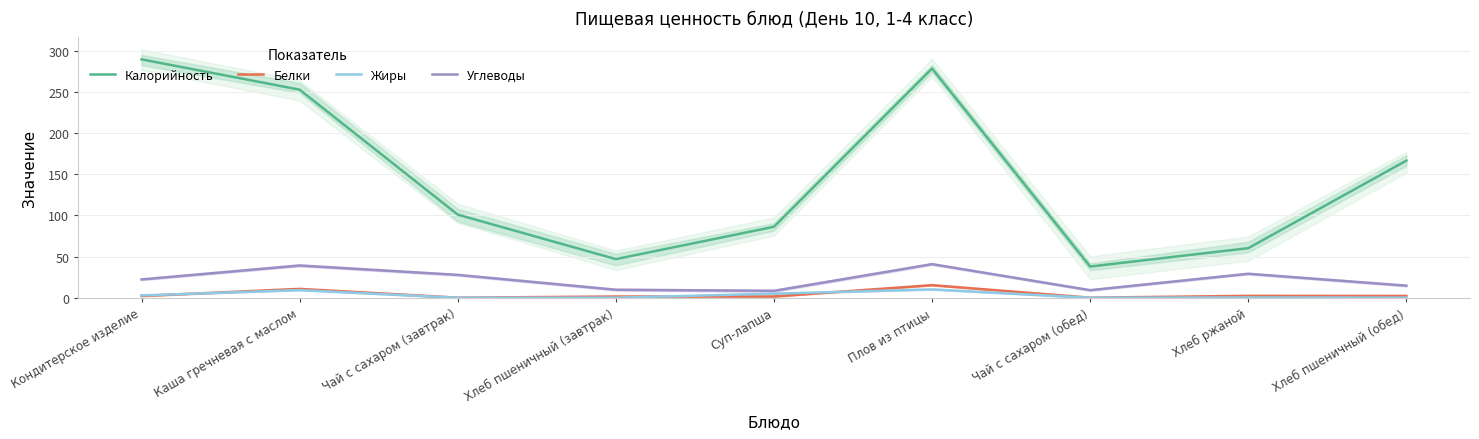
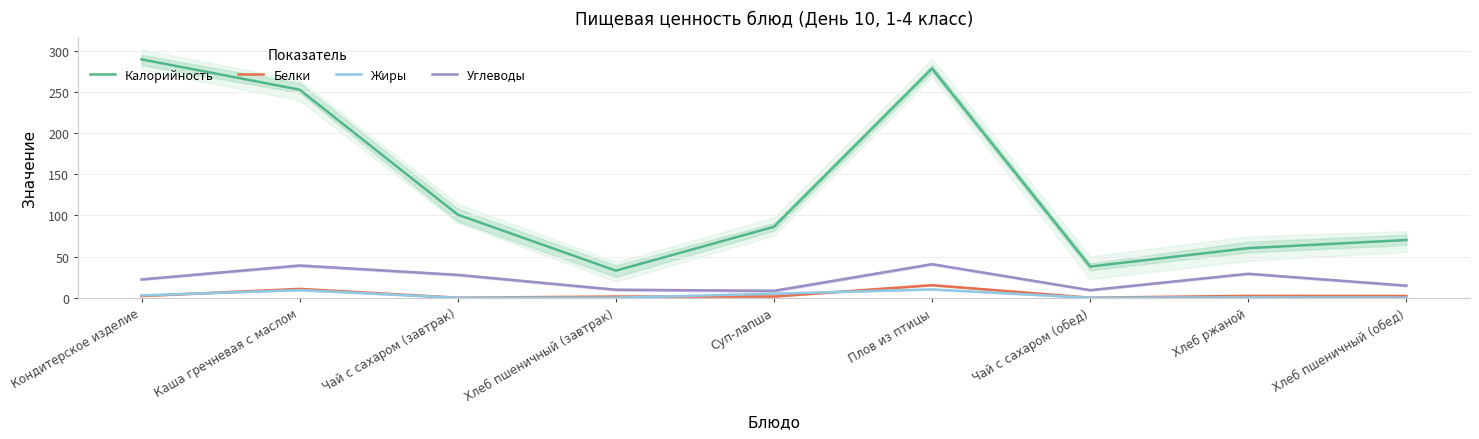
  {
    "Калорийность": {
      "Кондитерское изделие": 290,
      "Каша гречневая с маслом": 250,
      "Чай с сахаром (завтрак)": 100,
-     "Хлеб пшеничный (завтрак)": 50,
+     "Хлеб пшеничный (завтрак)": 30,
      "Суп-лапша": 90,
      "Плов из птицы": 280,
      "Чай с сахаром (обед)": 40,
      "Хлеб ржаной": 60,
-     "Хлеб пшеничный (обед)": 170
+     "Хлеб пшеничный (обед)": 70
    }
  }
